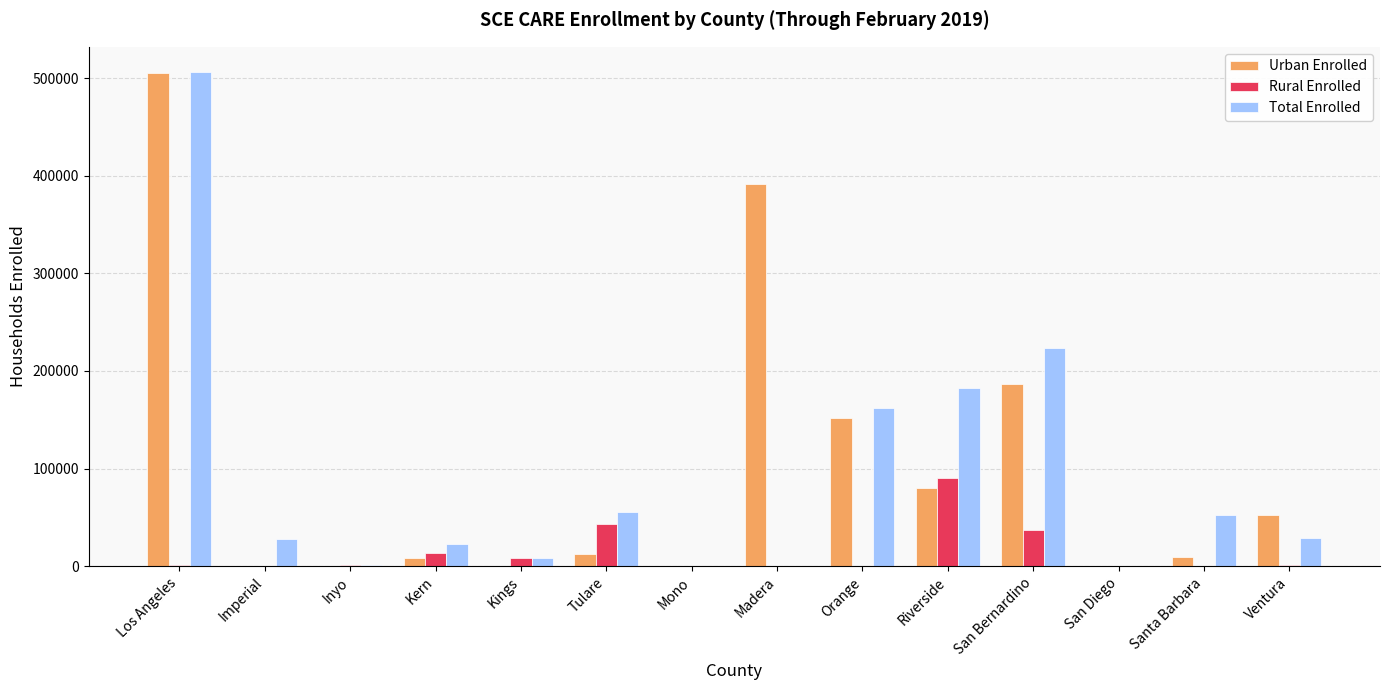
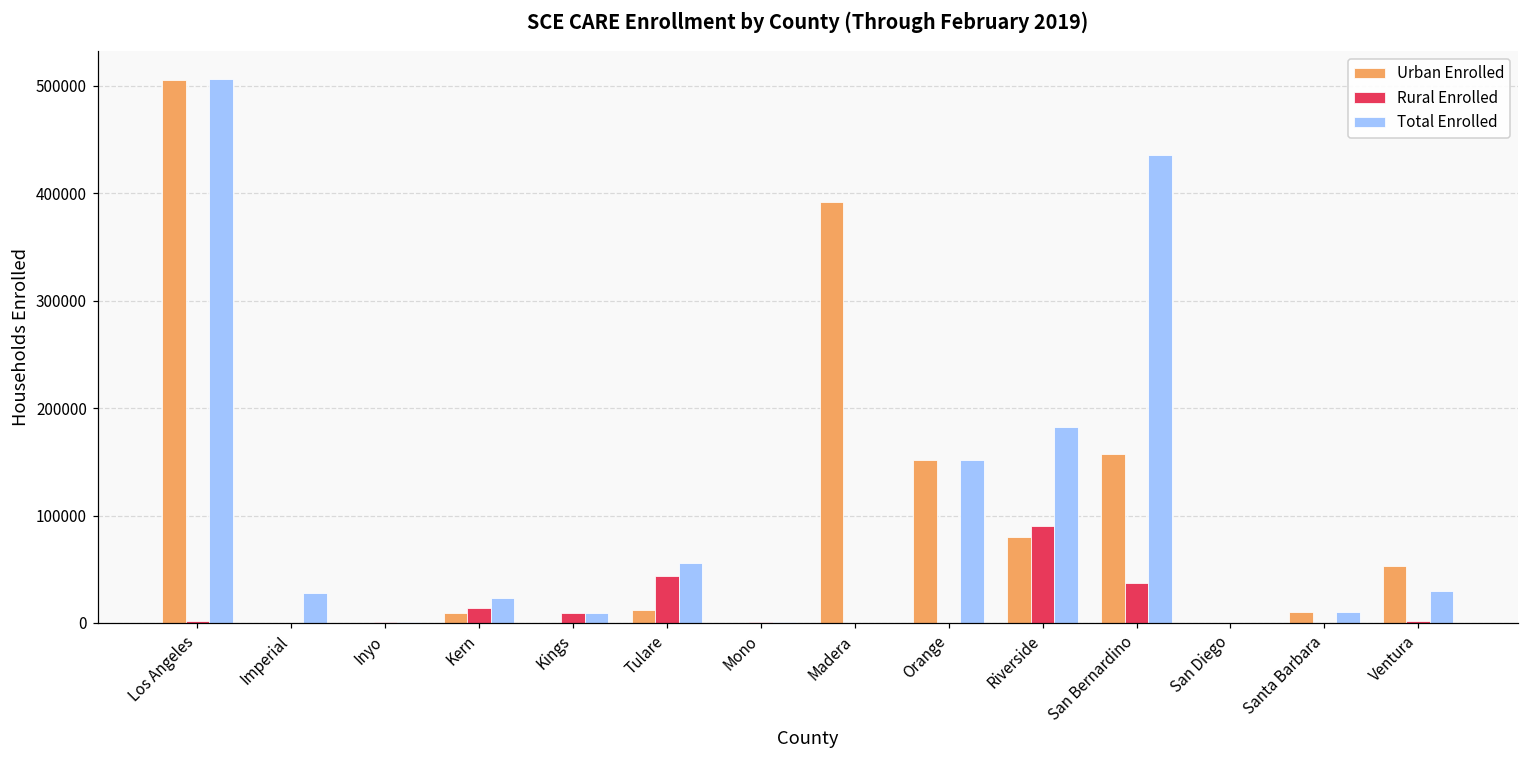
  {
    "Urban Enrolled": {
      "Los Angeles": 510000,
      "Imperial": 0,
      "Inyo": 0,
      "Kern": 10000,
      "Kings": 0,
      "Tulare": 10000,
      "Mono": 0,
      "Madera": 390000,
      "Orange": 150000,
      "Riverside": 80000,
-     "San Bernardino": 190000,
+     "San Bernardino": 160000,
      "San Diego": 0,
      "Santa Barbara": 10000,
      "Ventura": 50000
    },
    "Rural Enrolled": {
      "Kern": 10000,
      "Kings": 10000,
      "Tulare": 40000,
      "Madera": 0,
      "Orange": 0,
      "Riverside": 90000,
      "San Bernardino": 40000,
      "Santa Barbara": 0
    },
    "Total Enrolled": {
      "Los Angeles": 510000,
      "Imperial": 30000,
      "Kern": 20000,
      "Kings": 10000,
      "Tulare": 60000,
      "Madera": 0,
-     "Orange": 160000,
+     "Orange": 150000,
      "Riverside": 180000,
-     "San Bernardino": 220000,
-     "Santa Barbara": 50000,
+     "San Bernardino": 440000,
+     "Santa Barbara": 10000,
      "Ventura": 30000
    }
  }
